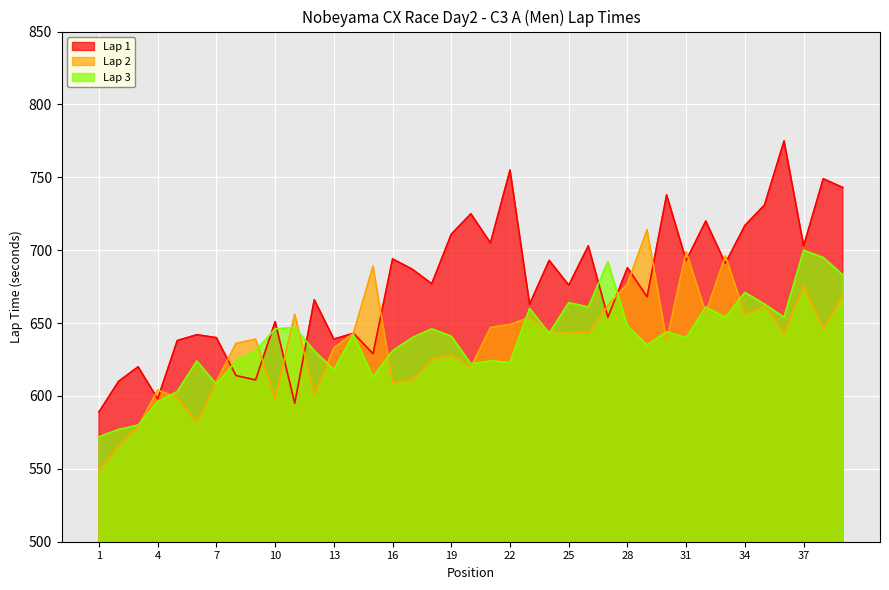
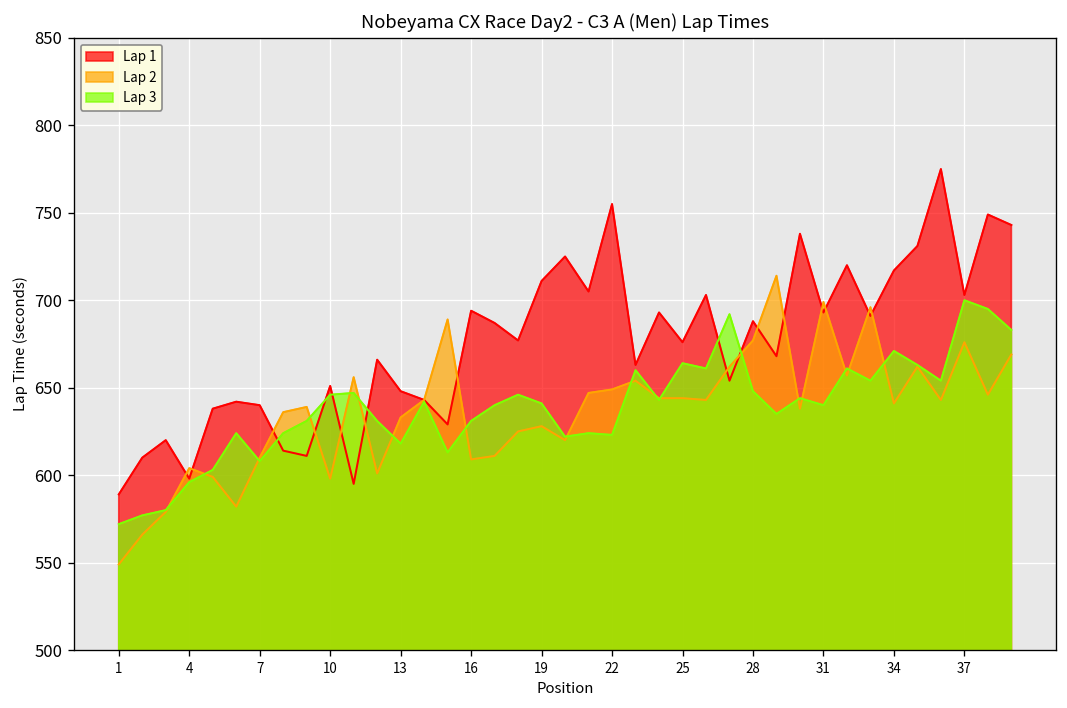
  {
    "Lap 1": {
      "1": 589,
      "4": 598,
      "7": 640,
      "10": 651,
-     "13": 639,
+     "13": 648,
      "16": 694,
      "19": 711,
      "22": 755,
      "25": 676,
      "28": 688,
      "31": 693,
      "34": 717,
      "37": 703
    },
    "Lap 2": {
      "1": 549,
      "4": 604,
      "7": 610,
      "10": 598,
      "13": 633,
      "16": 609,
      "19": 628,
      "22": 649,
      "25": 644,
      "28": 677,
      "31": 699,
-     "34": 656,
+     "34": 641,
      "37": 676
    },
    "Lap 3": {
      "1": 572,
      "4": 596,
      "7": 608,
      "10": 646,
      "13": 618,
      "16": 631,
      "19": 641,
      "22": 623,
      "25": 664,
      "28": 648,
      "31": 640,
      "34": 671,
      "37": 700
    }
  }
